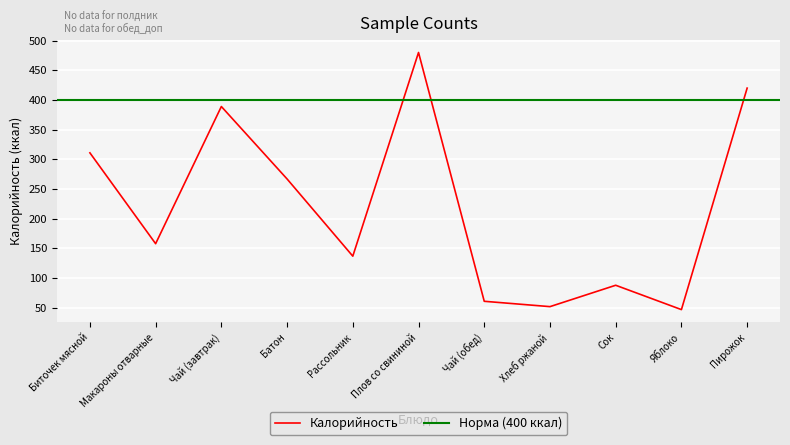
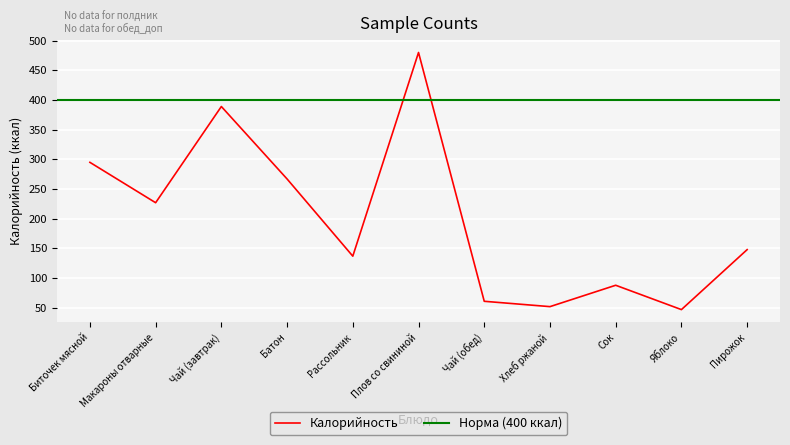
  {
-   "Биточек мясной": 310,
-   "Макароны отварные": 160,
+   "Биточек мясной": 300,
+   "Макароны отварные": 230,
    "Чай (завтрак)": 390,
    "Батон": 270,
    "Рассольник": 140,
    "Плов со свининой": 480,
    "Чай (обед)": 60,
    "Хлеб ржаной": 50,
    "Сок": 90,
    "Яблоко": 50,
-   "Пирожок": 420
+   "Пирожок": 150
  }
